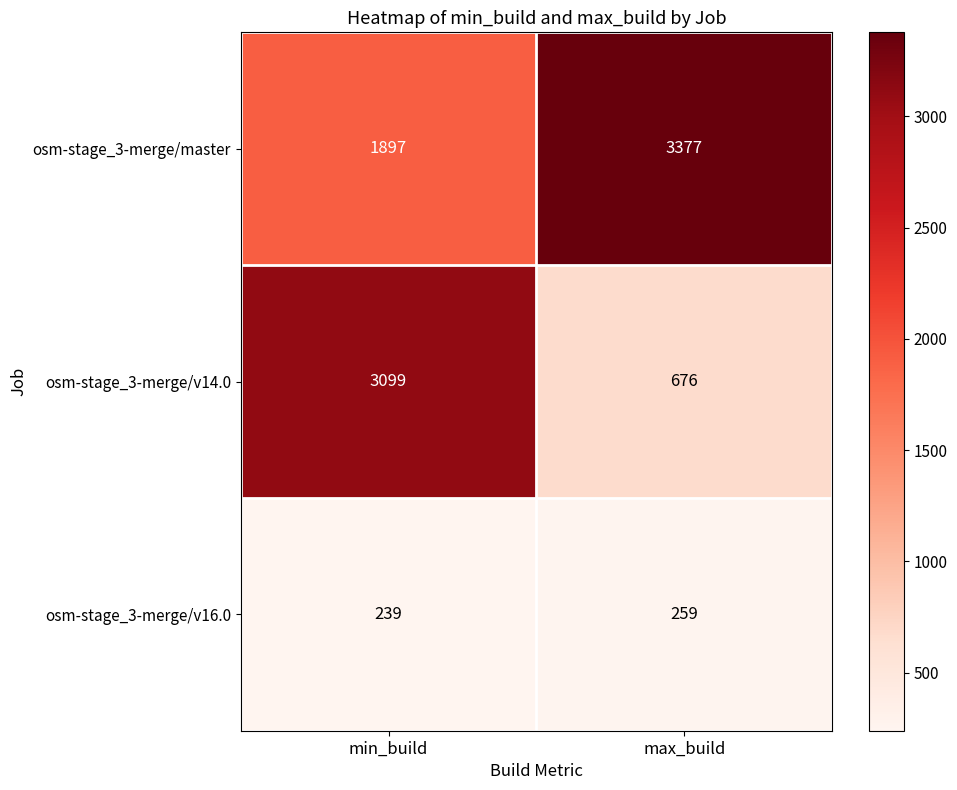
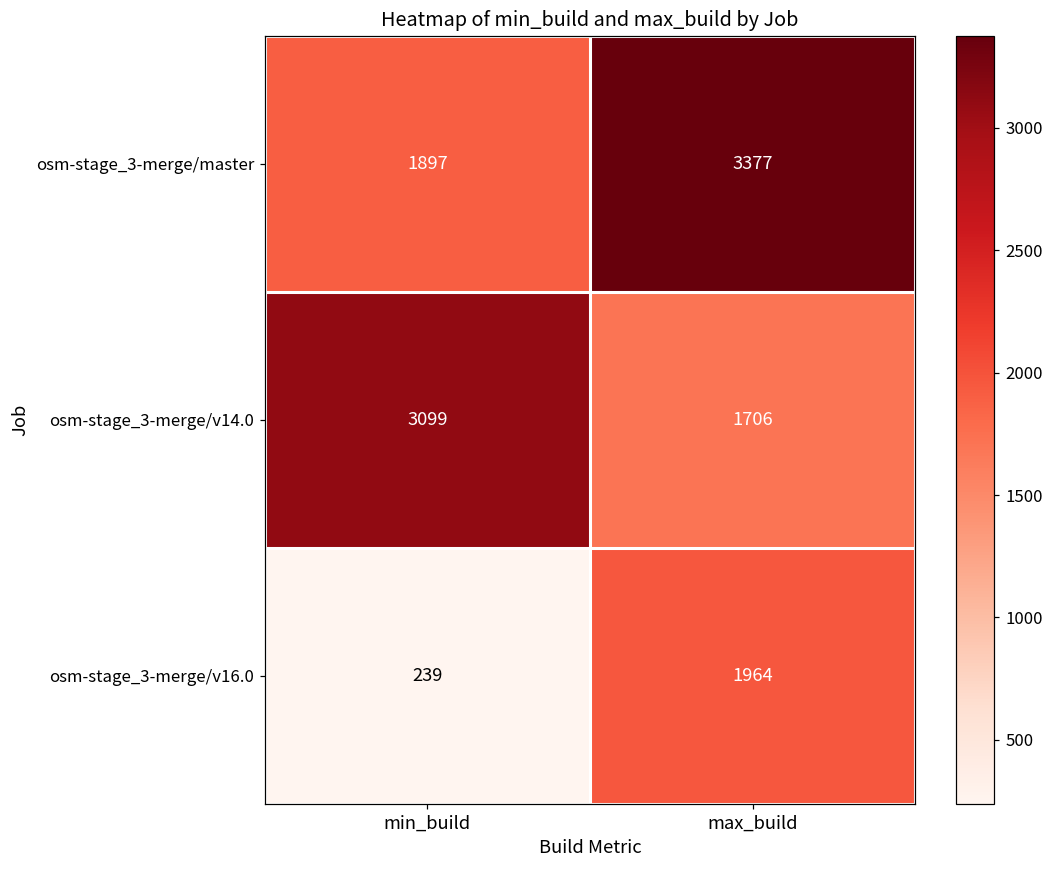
  {
    "osm-stage_3-merge/master": {
      "min_build": 1897,
      "max_build": 3377
    },
    "osm-stage_3-merge/v14.0": {
      "min_build": 3099,
-     "max_build": 676
+     "max_build": 1706
    },
    "osm-stage_3-merge/v16.0": {
      "min_build": 239,
-     "max_build": 259
+     "max_build": 1964
    }
  }
